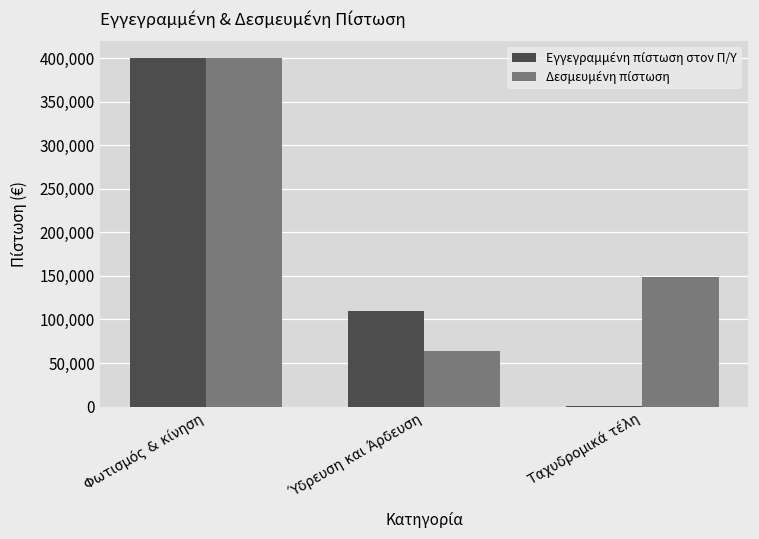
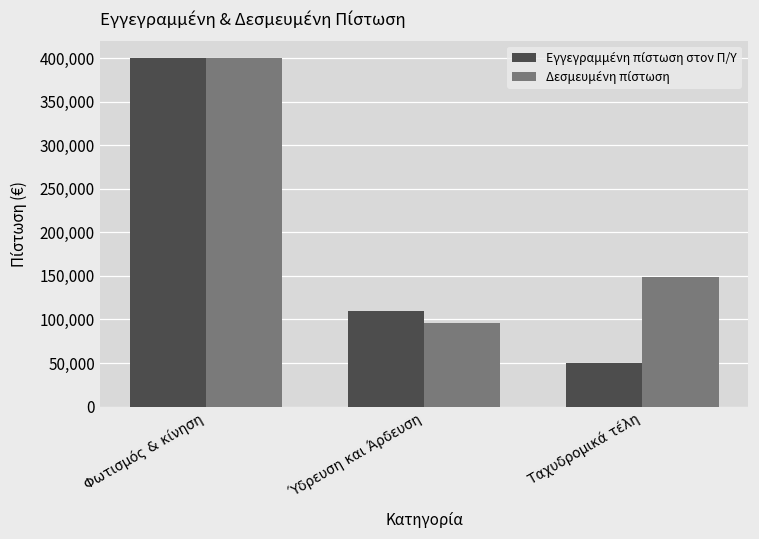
  {
    "Εγγεγραμμένη πίστωση στον Π/Υ": {
      "Φωτισμός & κίνηση": "400,000",
      "Ύδρευση και Άρδευση": "110,000",
-     "Ταχυδρομικά τέλη": "0"
+     "Ταχυδρομικά τέλη": "50,000"
    },
    "Δεσμευμένη πίστωση": {
      "Φωτισμός & κίνηση": "400,000",
-     "Ύδρευση και Άρδευση": "60,000",
+     "Ύδρευση και Άρδευση": "100,000",
      "Ταχυδρομικά τέλη": "150,000"
    }
  }
